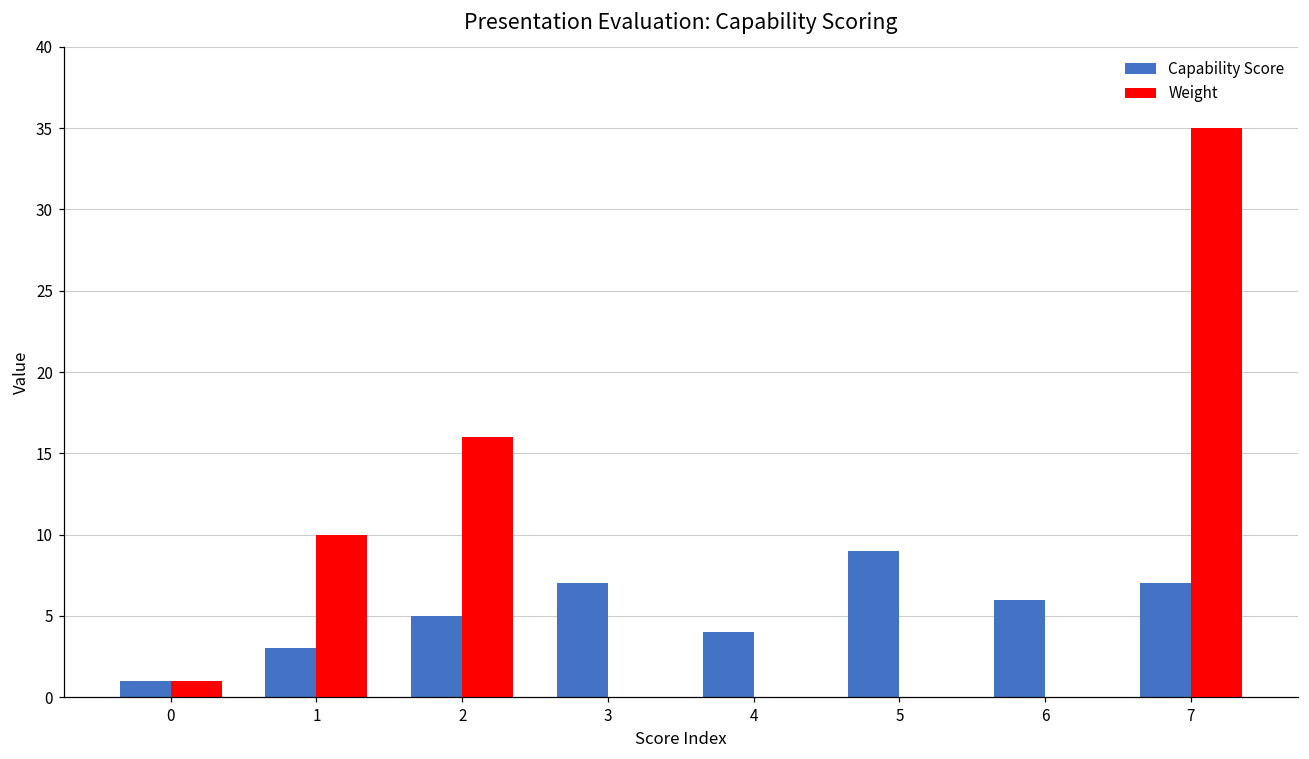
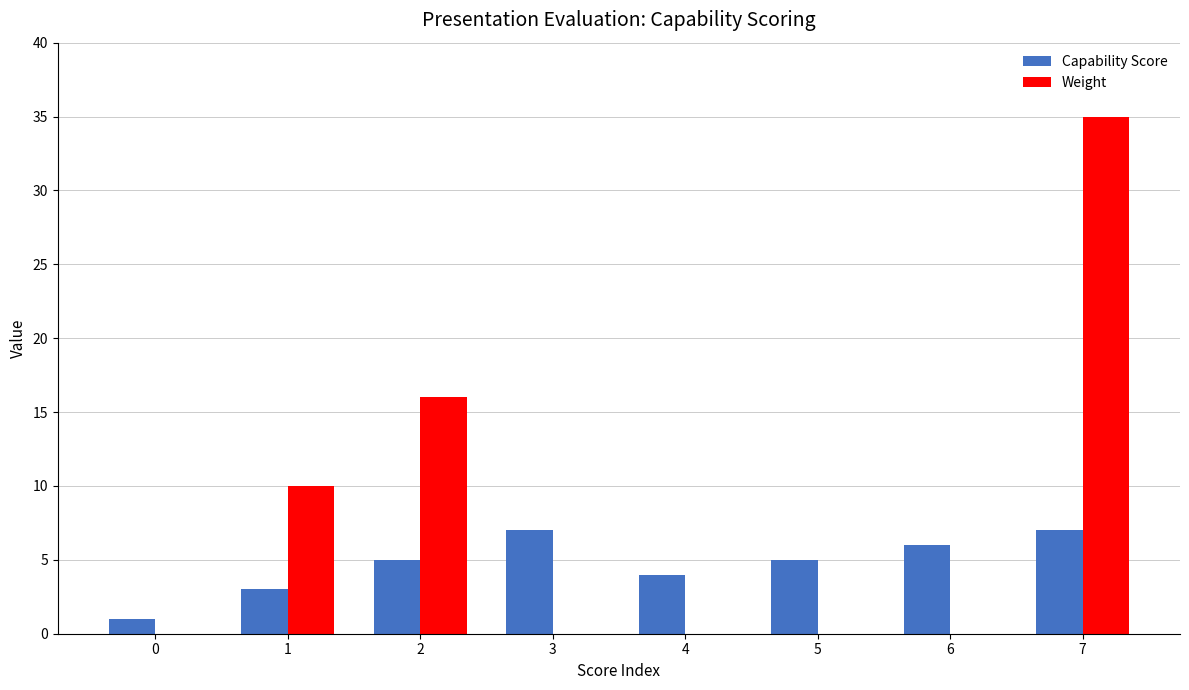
  {
    "Capability Score": {
      "0": 1,
      "1": 3,
      "2": 5,
      "3": 7,
      "4": 4,
-     "5": 9,
+     "5": 5,
      "6": 6,
      "7": 7
    },
    "Weight": {
-     "0": 1,
+     "0": 0,
      "1": 10,
      "2": 16,
      "3": 0,
      "4": 0,
      "5": 0,
      "6": 0,
      "7": 35
    }
  }
